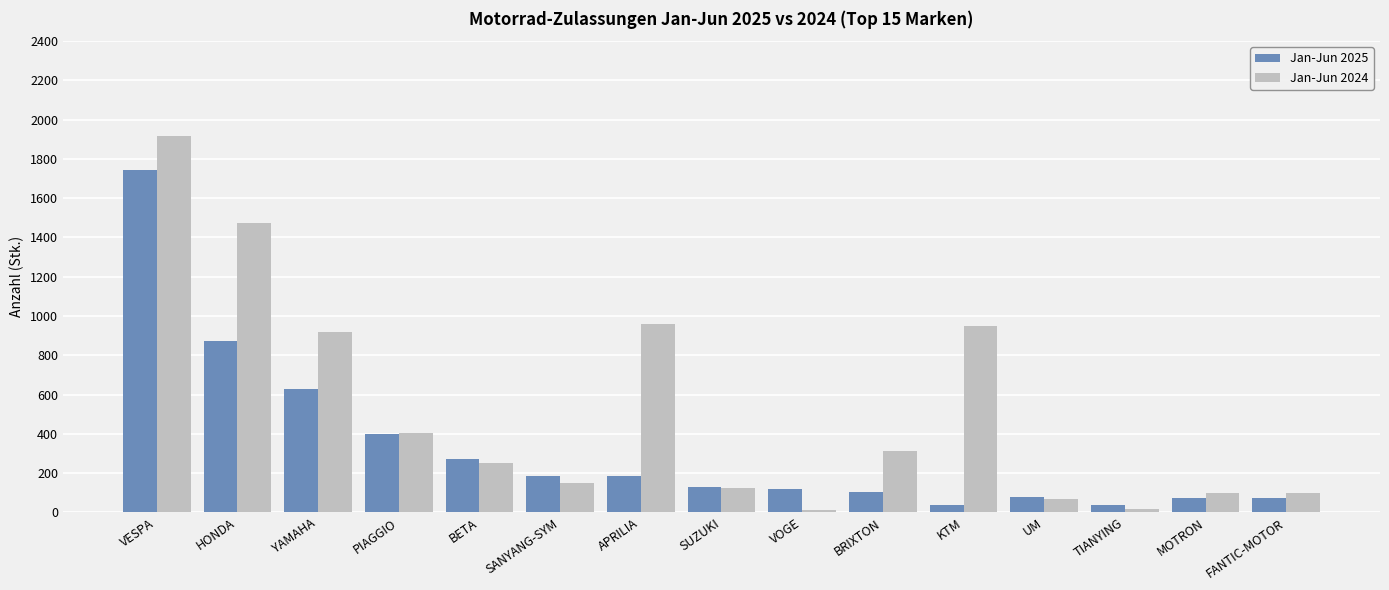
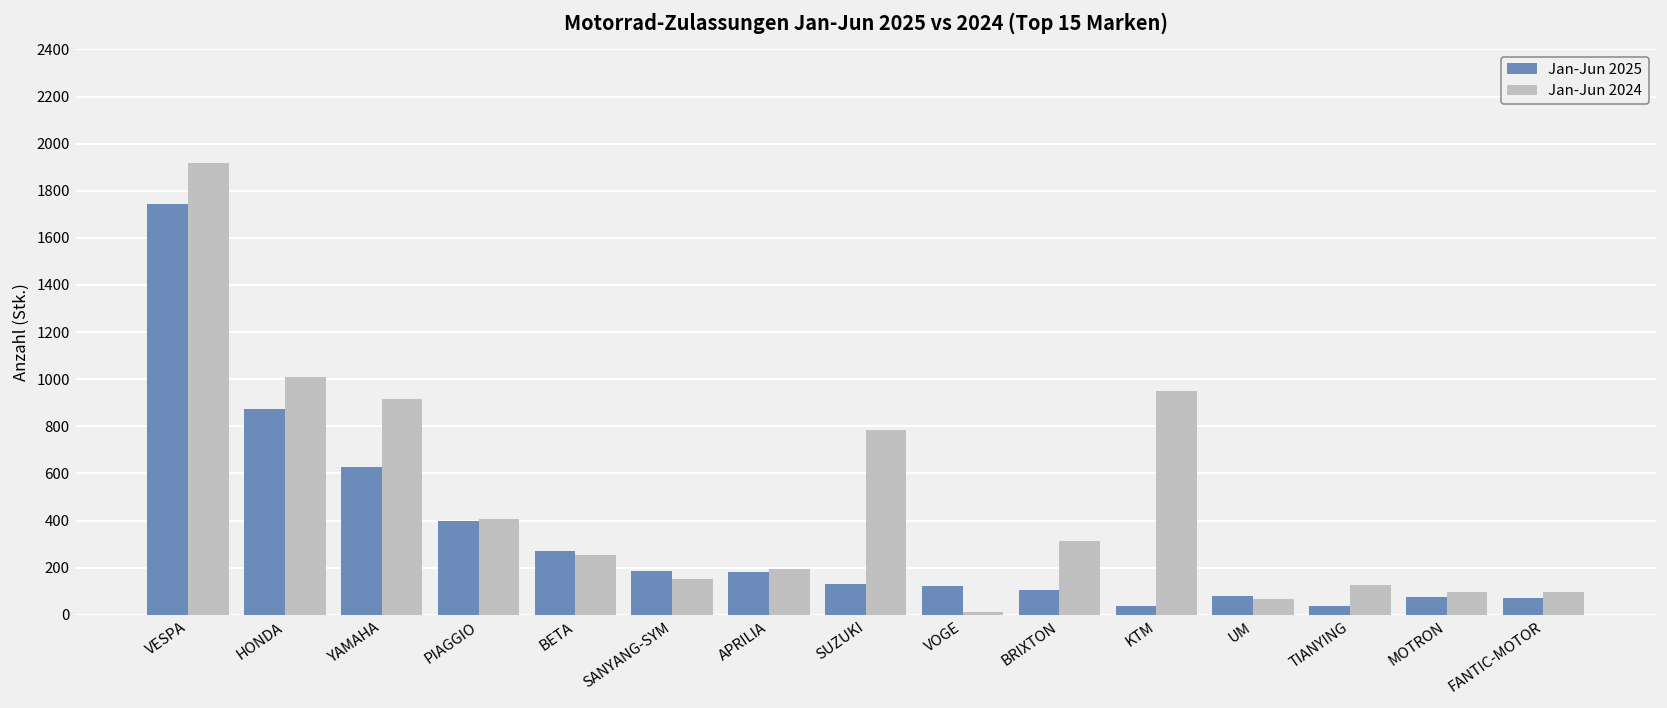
  {
    "Jan-Jun 2025": {
      "VESPA": 1740,
      "HONDA": 870,
      "YAMAHA": 630,
      "PIAGGIO": 400,
      "BETA": 270,
      "SANYANG-SYM": 190,
      "APRILIA": 180,
      "SUZUKI": 130,
      "VOGE": 120,
      "BRIXTON": 100,
      "KTM": 40,
      "UM": 80,
      "TIANYING": 40,
      "MOTRON": 70,
      "FANTIC-MOTOR": 70
    },
    "Jan-Jun 2024": {
      "VESPA": 1920,
-     "HONDA": 1480,
+     "HONDA": 1010,
      "YAMAHA": 920,
      "PIAGGIO": 410,
      "BETA": 250,
      "SANYANG-SYM": 150,
-     "APRILIA": 960,
-     "SUZUKI": 120,
+     "APRILIA": 190,
+     "SUZUKI": 790,
      "BRIXTON": 310,
      "KTM": 950,
      "UM": 70,
-     "TIANYING": 20,
+     "TIANYING": 130,
      "MOTRON": 100,
      "FANTIC-MOTOR": 100
    }
  }
